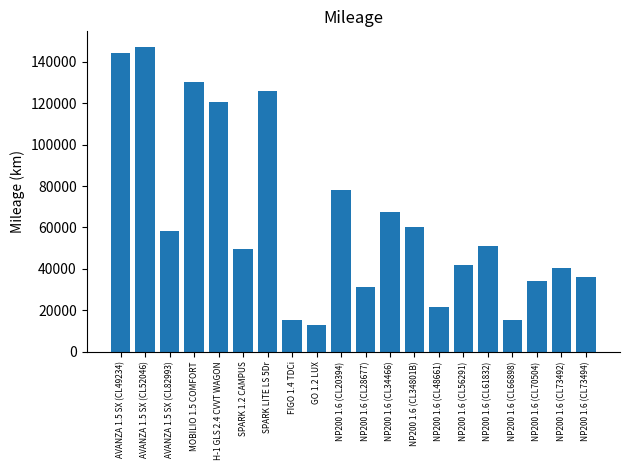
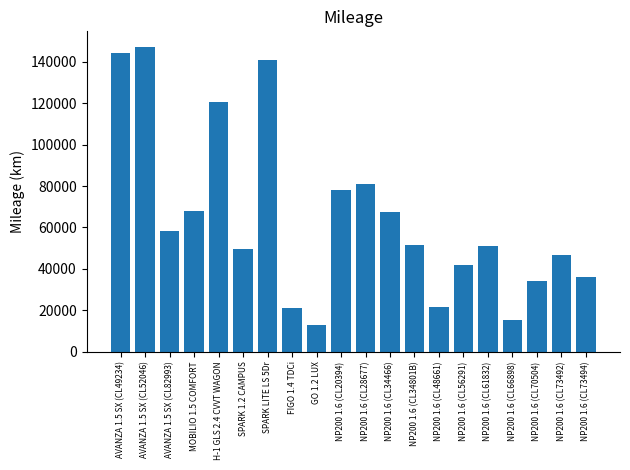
  {
    "AVANZA 1.5 SX (CL49234)": 144000,
    "AVANZA 1.5 SX (CL52046)": 147000,
    "AVANZA 1.5 SX (CL82993)": 58000,
-   "MOBILIO 1.5 COMFORT": 130000,
+   "MOBILIO 1.5 COMFORT": 68000,
    "H-1 GLS 2.4 CVVT WAGON": 120000,
    "SPARK 1.2 CAMPUS": 50000,
-   "SPARK LITE LS 5Dr": 126000,
-   "FIGO 1.4 TDCi": 15000,
+   "SPARK LITE LS 5Dr": 141000,
+   "FIGO 1.4 TDCi": 21000,
    "GO 1.2 LUX": 13000,
    "NP200 1.6 (CL20394)": 78000,
-   "NP200 1.6 (CL28677)": 31000,
+   "NP200 1.6 (CL28677)": 81000,
    "NP200 1.6 (CL34466)": 67000,
-   "NP200 1.6 (CL34801B)": 60000,
+   "NP200 1.6 (CL34801B)": 52000,
    "NP200 1.6 (CL48661)": 21000,
    "NP200 1.6 (CL56291)": 42000,
    "NP200 1.6 (CL61832)": 51000,
    "NP200 1.6 (CL66898)": 15000,
    "NP200 1.6 (CL70504)": 34000,
-   "NP200 1.6 (CL73492)": 41000,
+   "NP200 1.6 (CL73492)": 47000,
    "NP200 1.6 (CL73494)": 36000
  }
